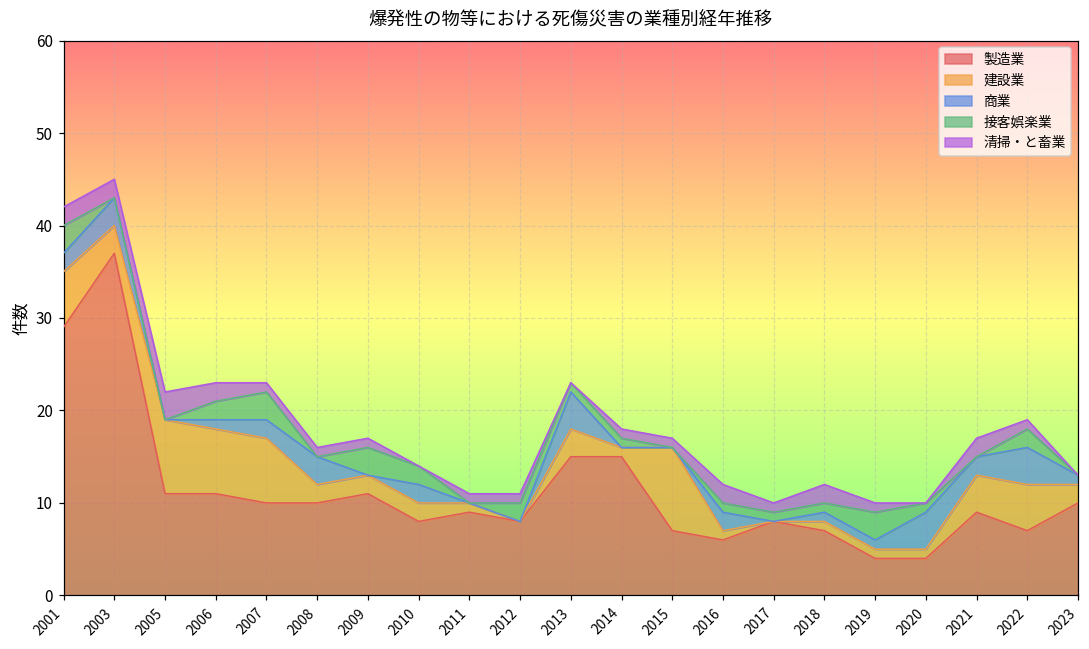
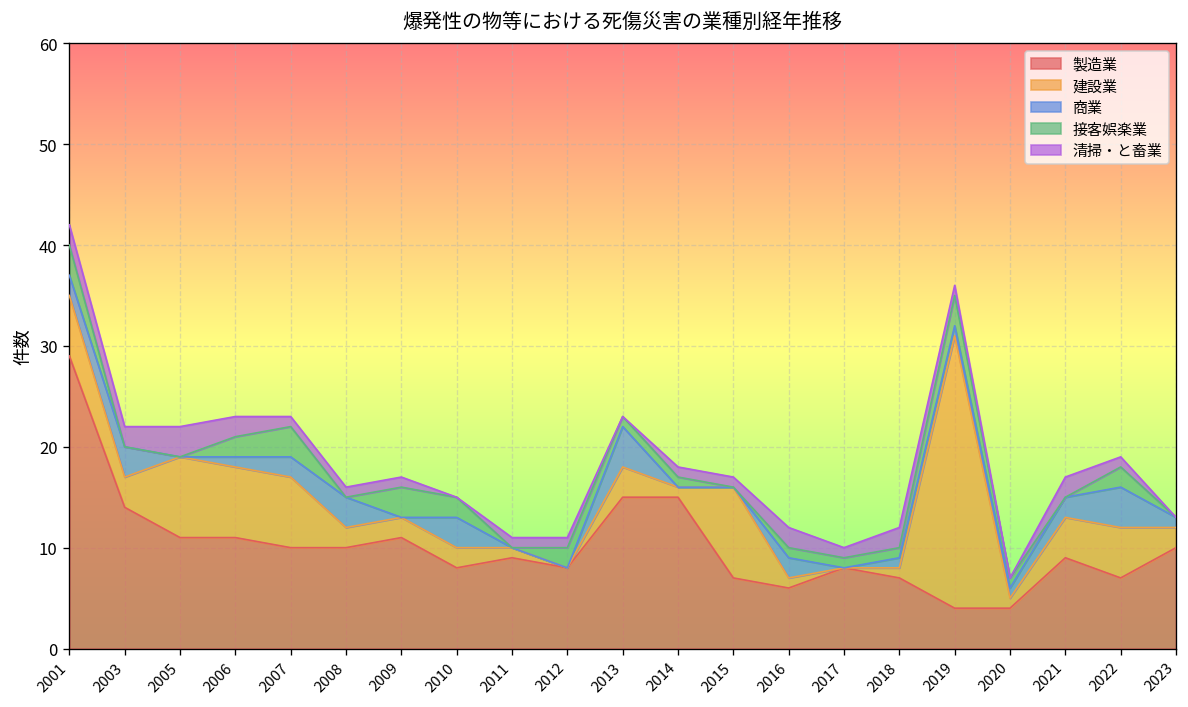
  {
    "製造業": {
      "2001": 29,
-     "2003": 37,
+     "2003": 14,
      "2005": 11,
      "2006": 11,
      "2007": 10,
      "2008": 10,
      "2009": 11,
      "2010": 8,
      "2011": 9,
      "2013": 15,
      "2014": 15,
      "2015": 7,
      "2016": 6,
      "2018": 7,
      "2019": 4,
      "2020": 4,
      "2021": 9,
      "2022": 7,
      "2023": 10
    },
    "建設業": {
      "2001": 6,
      "2003": 3,
      "2006": 7,
      "2007": 7,
      "2008": 2,
      "2010": 2,
      "2013": 3,
      "2016": 1,
      "2018": 1,
-     "2019": 1,
+     "2019": 27,
      "2020": 1,
      "2021": 4,
      "2022": 5,
      "2023": 2
    },
    "商業": {
      "2001": 2,
      "2006": 1,
      "2007": 2,
-     "2010": 2,
+     "2010": 3,
      "2013": 4,
      "2016": 2,
      "2018": 1,
      "2019": 1,
-     "2020": 4,
+     "2020": 1,
      "2022": 4
    },
    "接客娯楽業": {
      "2001": 3,
      "2006": 2,
      "2007": 3,
      "2009": 3,
      "2012": 2,
      "2014": 1,
      "2016": 1,
      "2017": 1,
      "2018": 1,
      "2019": 3,
      "2022": 2
    },
    "清掃・と畜業": {
      "2001": 2,
      "2003": 2,
      "2005": 3,
      "2006": 2,
      "2007": 1,
      "2008": 1,
      "2009": 1,
      "2011": 1,
      "2012": 1,
      "2014": 1,
      "2015": 1,
      "2016": 2,
      "2017": 1,
      "2018": 2,
      "2019": 1,
      "2021": 2,
      "2022": 1
    }
  }
